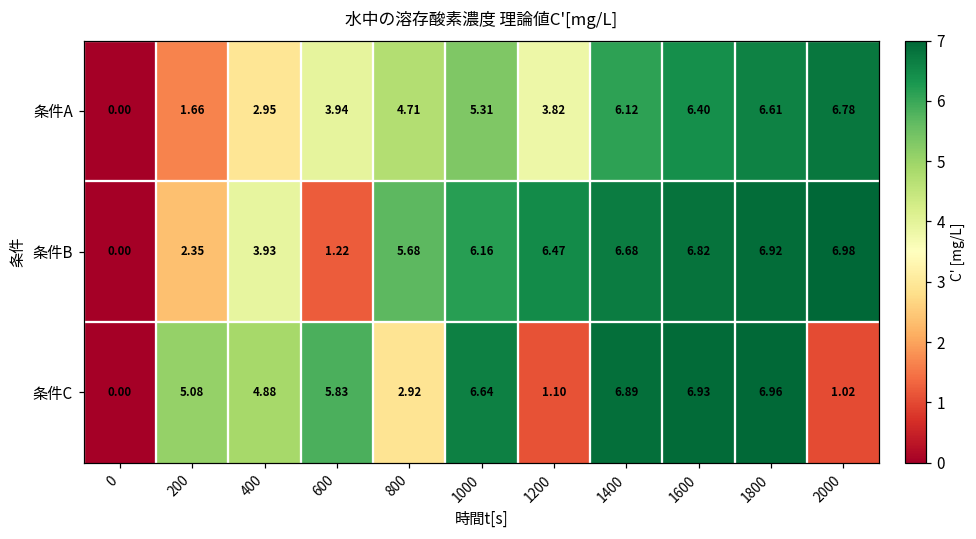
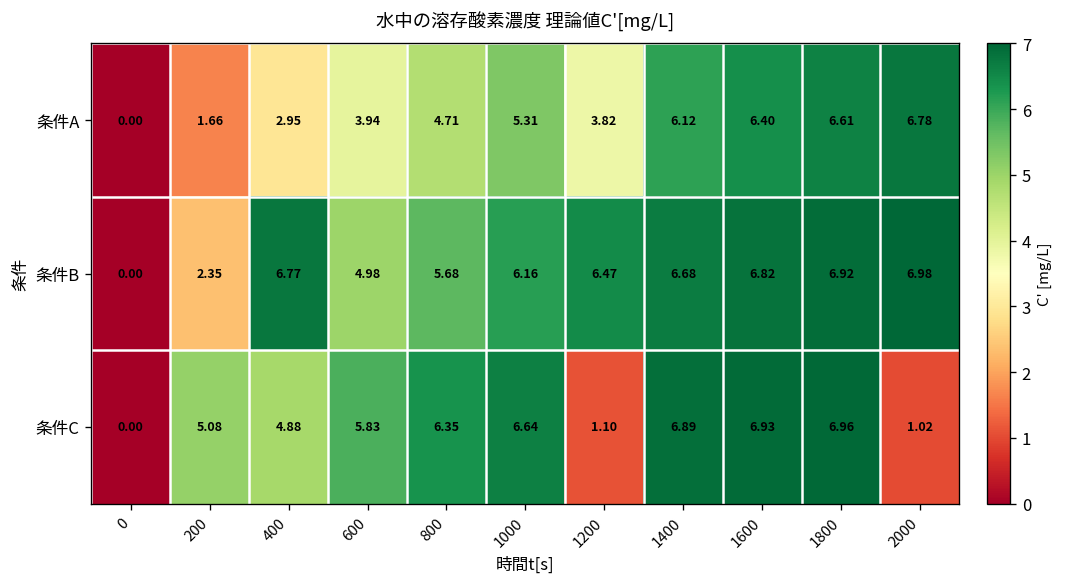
  {
    "条件A": {
      "0": 0.00,
      "200": 1.66,
      "400": 2.95,
      "600": 3.94,
      "800": 4.71,
      "1000": 5.31,
      "1200": 3.82,
      "1400": 6.12,
      "1600": 6.40,
      "1800": 6.61,
      "2000": 6.78
    },
    "条件B": {
      "0": 0.00,
      "200": 2.35,
-     "400": 3.93,
-     "600": 1.22,
+     "400": 6.77,
+     "600": 4.98,
      "800": 5.68,
      "1000": 6.16,
      "1200": 6.47,
      "1400": 6.68,
      "1600": 6.82,
      "1800": 6.92,
      "2000": 6.98
    },
    "条件C": {
      "0": 0.00,
      "200": 5.08,
      "400": 4.88,
      "600": 5.83,
-     "800": 2.92,
+     "800": 6.35,
      "1000": 6.64,
      "1200": 1.10,
      "1400": 6.89,
      "1600": 6.93,
      "1800": 6.96,
      "2000": 1.02
    }
  }
